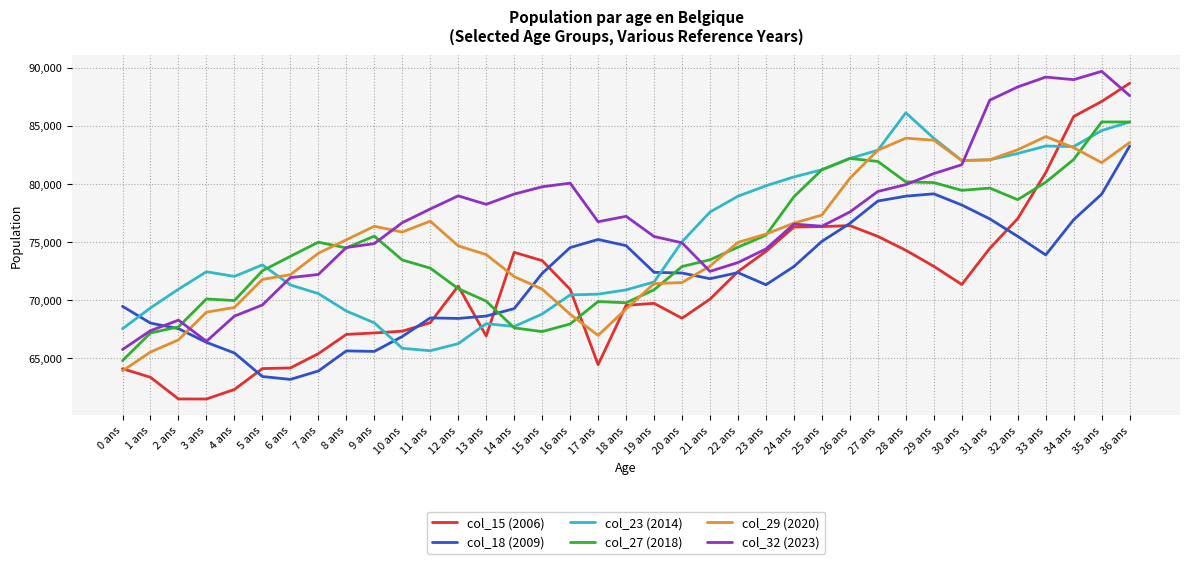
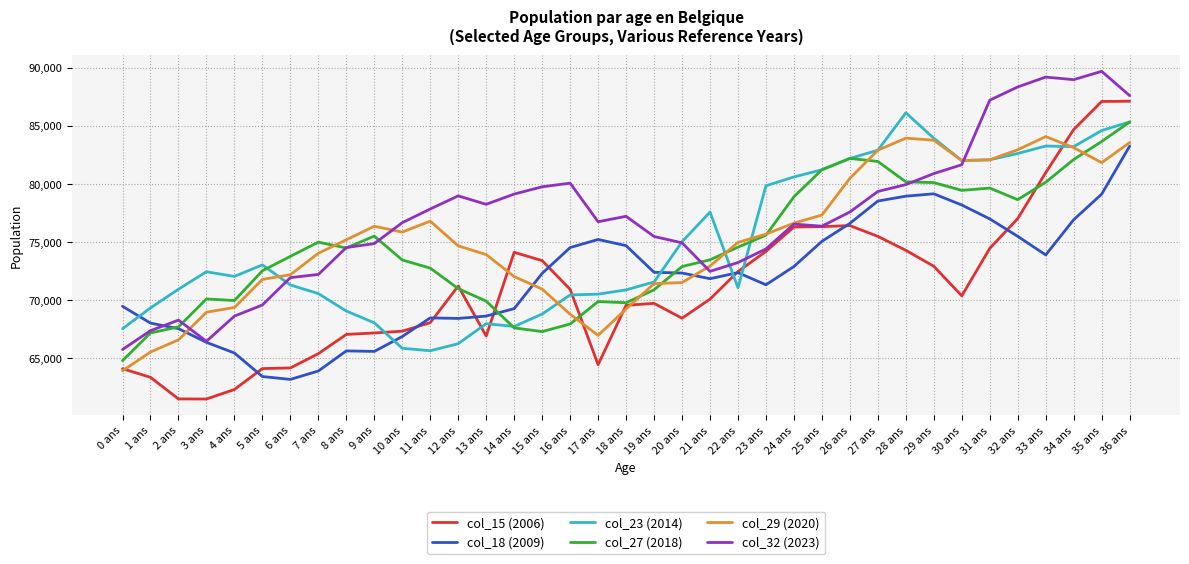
  {
    "col_15 (2006)": {
      "1 ans": "63,400",
      "2 ans": "61,500",
      "3 ans": "61,500",
      "4 ans": "62,300",
      "5 ans": "64,100",
      "6 ans": "64,200",
      "7 ans": "65,400",
      "8 ans": "67,100",
      "9 ans": "67,200",
      "10 ans": "67,300",
      "11 ans": "68,100",
      "12 ans": "71,200",
      "13 ans": "66,900",
      "14 ans": "74,100",
      "15 ans": "73,400",
      "16 ans": "70,900",
      "17 ans": "64,500",
      "19 ans": "69,700",
      "20 ans": "68,400",
      "21 ans": "70,100",
      "24 ans": "76,300",
      "27 ans": "75,500",
      "28 ans": "74,300",
      "29 ans": "72,900",
-     "30 ans": "71,300",
+     "30 ans": "70,400",
      "31 ans": "74,500",
      "32 ans": "77,000",
      "33 ans": "81,000",
-     "34 ans": "85,800",
+     "34 ans": "84,700",
      "35 ans": "87,100",
-     "36 ans": "88,700"
+     "36 ans": "87,100"
    },
    "col_18 (2009)": {
      "0 ans": "69,500",
      "1 ans": "68,000",
      "4 ans": "65,500",
      "5 ans": "63,400",
      "6 ans": "63,200",
      "7 ans": "63,900",
      "8 ans": "65,600",
      "9 ans": "65,600",
      "10 ans": "66,900",
      "11 ans": "68,500",
      "12 ans": "68,400",
      "13 ans": "68,600",
      "14 ans": "69,300",
      "15 ans": "72,300",
      "16 ans": "74,500",
      "17 ans": "75,200",
      "18 ans": "74,700",
      "19 ans": "72,400",
      "20 ans": "72,300",
      "21 ans": "71,800",
      "23 ans": "71,300",
      "24 ans": "72,900",
      "25 ans": "75,100",
      "27 ans": "78,500",
      "28 ans": "78,900",
      "29 ans": "79,100",
      "30 ans": "78,200",
      "31 ans": "77,000",
      "32 ans": "75,500",
      "33 ans": "73,900",
      "34 ans": "76,900",
      "35 ans": "79,100",
      "36 ans": "83,200"
    },
    "col_23 (2014)": {
      "0 ans": "67,500",
      "1 ans": "69,300",
      "2 ans": "70,900",
      "3 ans": "72,400",
      "4 ans": "72,000",
      "5 ans": "73,000",
      "6 ans": "71,300",
      "7 ans": "70,600",
      "8 ans": "69,100",
      "9 ans": "68,100",
      "10 ans": "65,900",
      "11 ans": "65,700",
      "12 ans": "66,300",
      "13 ans": "68,000",
      "15 ans": "68,800",
      "16 ans": "70,500",
      "17 ans": "70,500",
      "18 ans": "70,900",
      "21 ans": "77,600",
-     "22 ans": "78,900",
+     "22 ans": "71,100",
      "23 ans": "79,800",
      "24 ans": "80,600",
      "28 ans": "86,100",
      "32 ans": "82,600",
      "33 ans": "83,300",
      "35 ans": "84,600"
    },
    "col_27 (2018)": {
      "0 ans": "64,800",
      "3 ans": "70,100",
      "4 ans": "70,000",
      "5 ans": "72,500",
      "6 ans": "73,800",
      "7 ans": "75,000",
      "9 ans": "75,500",
      "10 ans": "73,500",
      "11 ans": "72,800",
      "12 ans": "71,000",
      "13 ans": "69,900",
      "15 ans": "67,300",
      "16 ans": "68,000",
      "17 ans": "69,900",
      "19 ans": "70,900",
      "20 ans": "72,900",
      "21 ans": "73,500",
      "22 ans": "74,600",
      "24 ans": "78,900",
      "27 ans": "81,900",
      "28 ans": "80,200",
      "29 ans": "80,100",
      "30 ans": "79,400",
      "31 ans": "79,600",
      "32 ans": "78,600",
      "33 ans": "80,100",
      "34 ans": "82,100",
-     "35 ans": "85,300"
+     "35 ans": "83,600"
    },
    "col_29 (2020)": {
      "1 ans": "65,500",
      "2 ans": "66,600",
      "3 ans": "69,000",
      "4 ans": "69,400",
      "5 ans": "71,800",
      "6 ans": "72,200",
      "7 ans": "74,000",
      "8 ans": "75,200",
      "9 ans": "76,400",
      "10 ans": "75,900",
      "11 ans": "76,800",
      "12 ans": "74,700",
      "13 ans": "73,900",
      "14 ans": "72,000",
      "15 ans": "71,000",
      "16 ans": "68,800",
      "17 ans": "67,000",
      "18 ans": "69,200",
      "20 ans": "71,500",
      "21 ans": "72,900",
      "22 ans": "75,000",
      "25 ans": "77,300",
      "26 ans": "80,500",
      "28 ans": "83,900",
      "32 ans": "82,900",
      "33 ans": "84,100",
      "35 ans": "81,800",
      "36 ans": "83,600"
    },
    "col_32 (2023)": {
      "0 ans": "65,800",
      "2 ans": "68,300",
      "4 ans": "68,600",
      "5 ans": "69,600",
      "6 ans": "71,900",
      "7 ans": "72,200",
      "9 ans": "74,900",
      "10 ans": "76,700",
      "11 ans": "77,800",
      "12 ans": "79,000",
      "13 ans": "78,200",
      "14 ans": "79,100",
      "15 ans": "79,800",
      "16 ans": "80,100",
      "17 ans": "76,700",
      "18 ans": "77,200",
      "19 ans": "75,500",
      "21 ans": "72,500",
      "22 ans": "73,200",
      "26 ans": "77,600",
      "27 ans": "79,300",
      "28 ans": "79,900",
      "29 ans": "80,900",
      "30 ans": "81,600",
      "31 ans": "87,200",
      "32 ans": "88,300",
      "33 ans": "89,200",
      "34 ans": "89,000",
      "35 ans": "89,700",
      "36 ans": "87,600"
    }
  }
